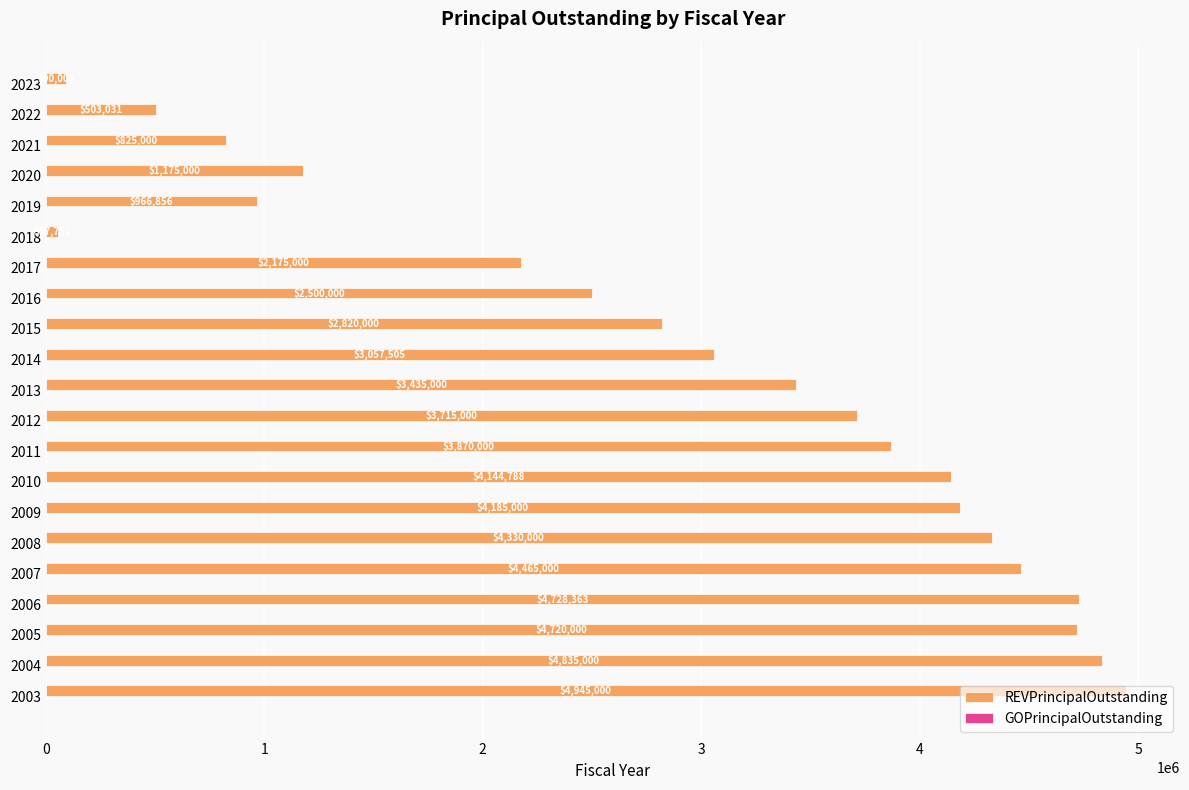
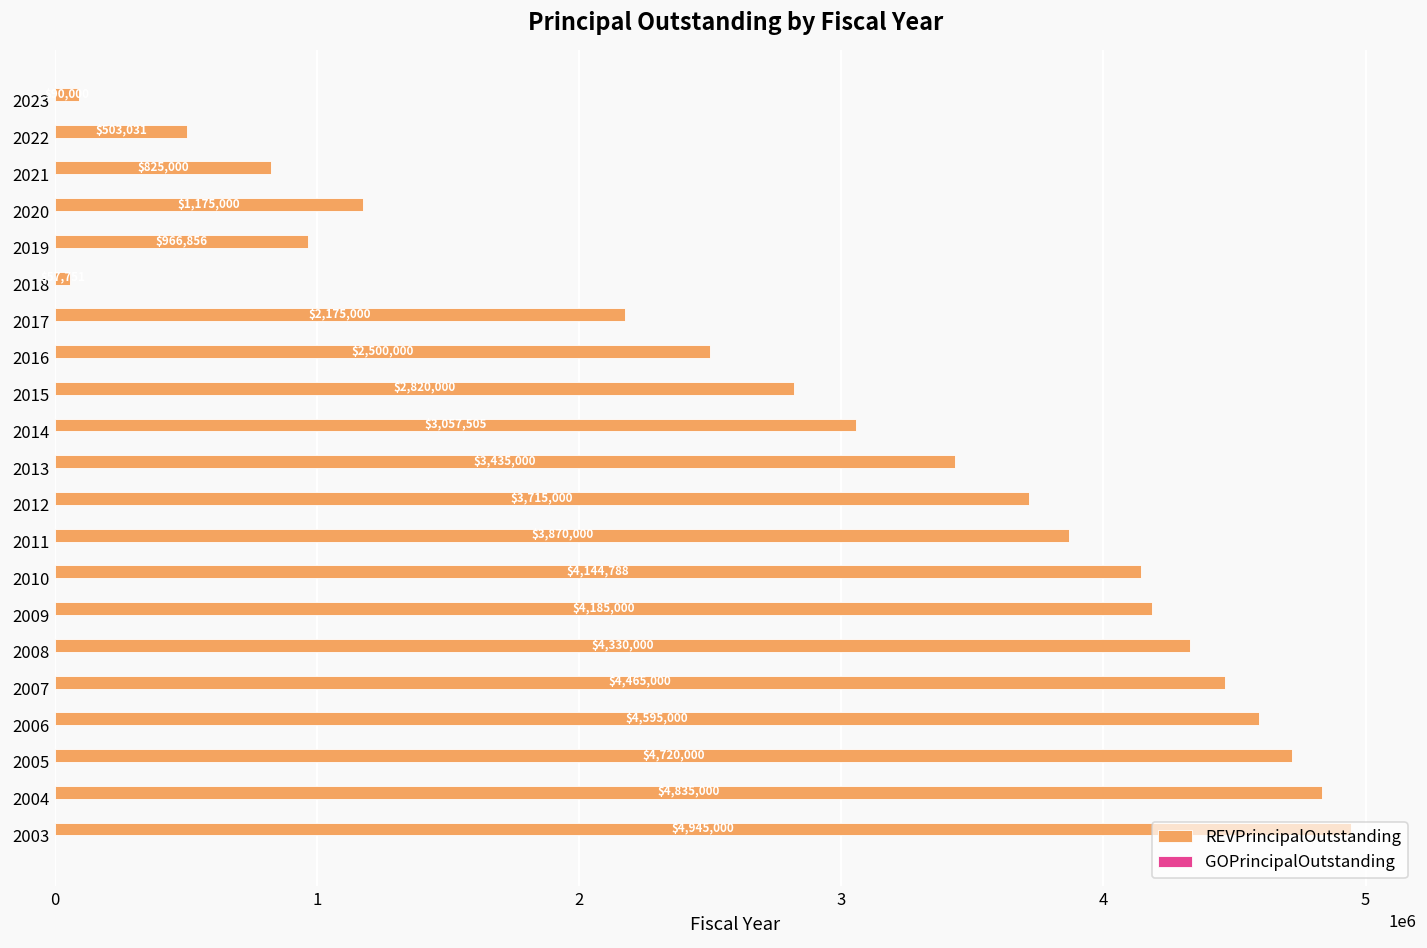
  {
    "REVPrincipalOutstanding": {
      "2022": "$503,031",
      "2021": "$825,000",
      "2020": "$1,175,000",
      "2019": "$966,856",
      "2017": "$2,175,000",
      "2016": "$2,500,000",
      "2015": "$2,820,000",
      "2014": "$3,057,505",
      "2013": "$3,435,000",
      "2012": "$3,715,000",
      "2011": "$3,870,000",
      "2010": "$4,144,788",
      "2009": "$4,185,000",
      "2008": "$4,330,000",
      "2007": "$4,465,000",
-     "2006": "$4,728,363",
+     "2006": "$4,595,000",
      "2005": "$4,720,000",
      "2004": "$4,835,000"
    },
    "GOPrincipalOutstanding": {
      "2023": "0",
      "2022": "0",
      "2021": "0",
      "2020": "0",
      "2019": "0",
      "2018": "0",
      "2017": "0",
      "2016": "0",
      "2015": "0",
      "2014": "0",
      "2013": "0",
      "2012": "0",
      "2011": "0",
      "2010": "0",
      "2009": "0",
      "2008": "0",
      "2007": "0",
      "2006": "0",
      "2005": "0",
      "2004": "0",
      "2003": "0"
    }
  }
